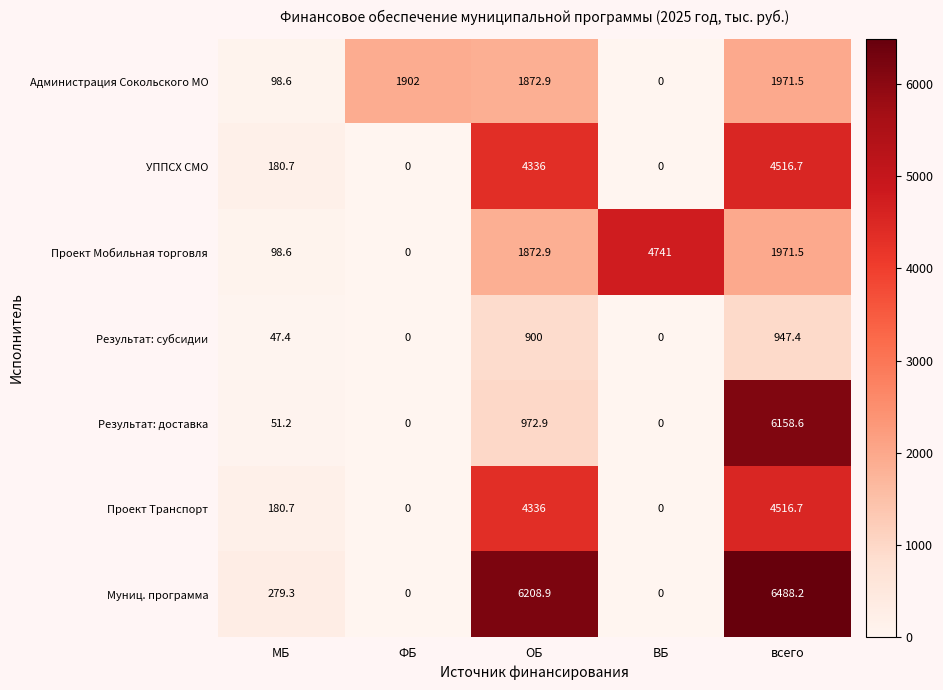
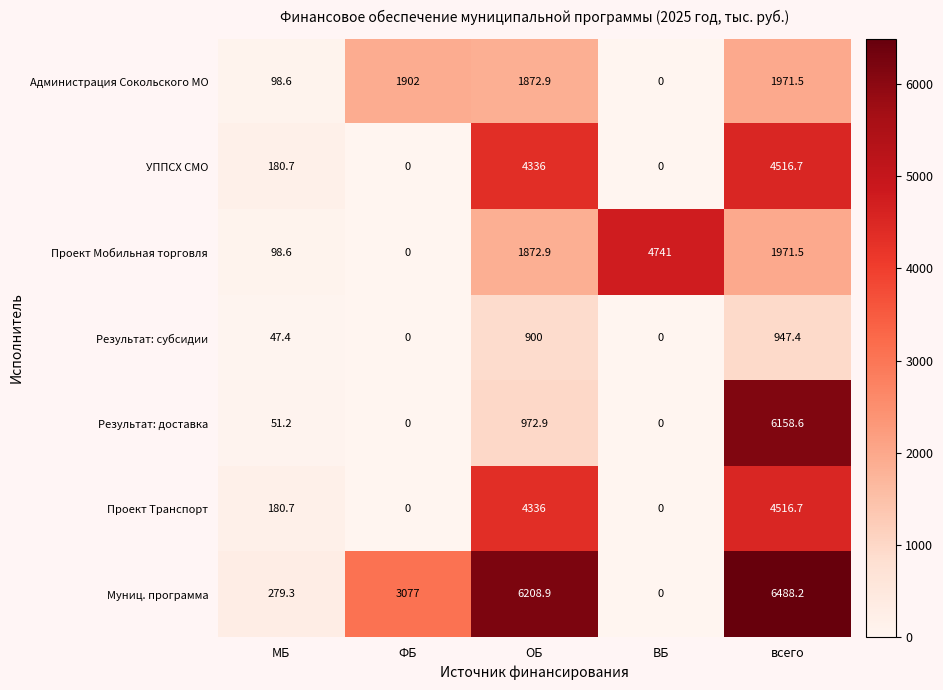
  {
    "Администрация Сокольского МО": {
      "МБ": 98.6,
      "ФБ": 1902,
      "ОБ": 1872.9,
      "ВБ": 0,
      "всего": 1971.5
    },
    "УППСХ СМО": {
      "МБ": 180.7,
      "ФБ": 0,
      "ОБ": 4336,
      "ВБ": 0,
      "всего": 4516.7
    },
    "Проект Мобильная торговля": {
      "МБ": 98.6,
      "ФБ": 0,
      "ОБ": 1872.9,
      "ВБ": 4741,
      "всего": 1971.5
    },
    "Результат: субсидии": {
      "МБ": 47.4,
      "ФБ": 0,
      "ОБ": 900,
      "ВБ": 0,
      "всего": 947.4
    },
    "Результат: доставка": {
      "МБ": 51.2,
      "ФБ": 0,
      "ОБ": 972.9,
      "ВБ": 0,
      "всего": 6158.6
    },
    "Проект Транспорт": {
      "МБ": 180.7,
      "ФБ": 0,
      "ОБ": 4336,
      "ВБ": 0,
      "всего": 4516.7
    },
    "Муниц. программа": {
      "МБ": 279.3,
-     "ФБ": 0,
+     "ФБ": 3077,
      "ОБ": 6208.9,
      "ВБ": 0,
      "всего": 6488.2
    }
  }
